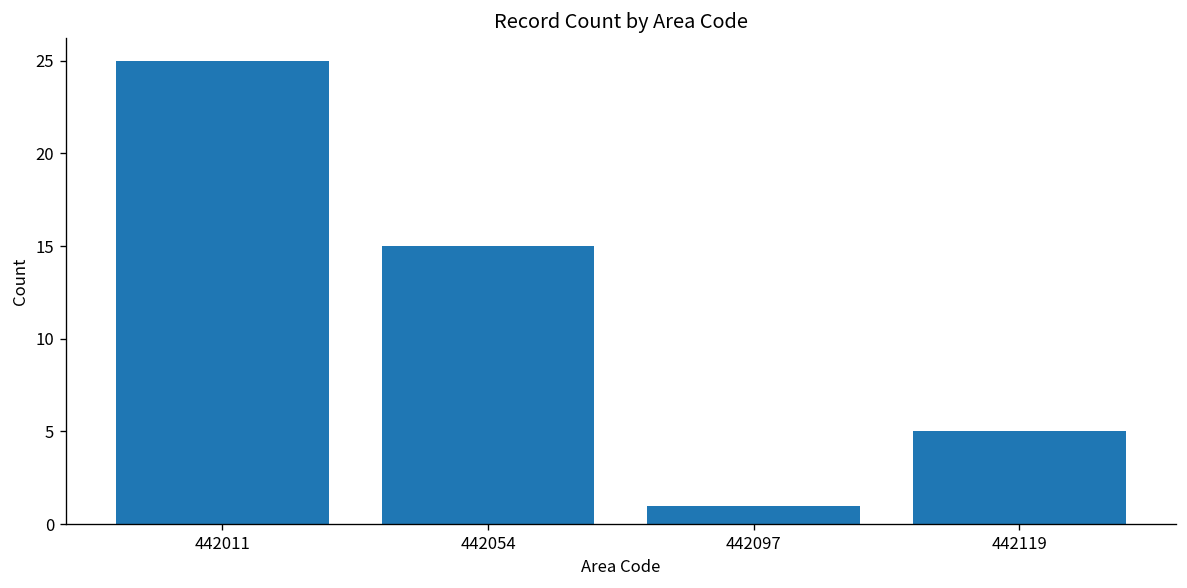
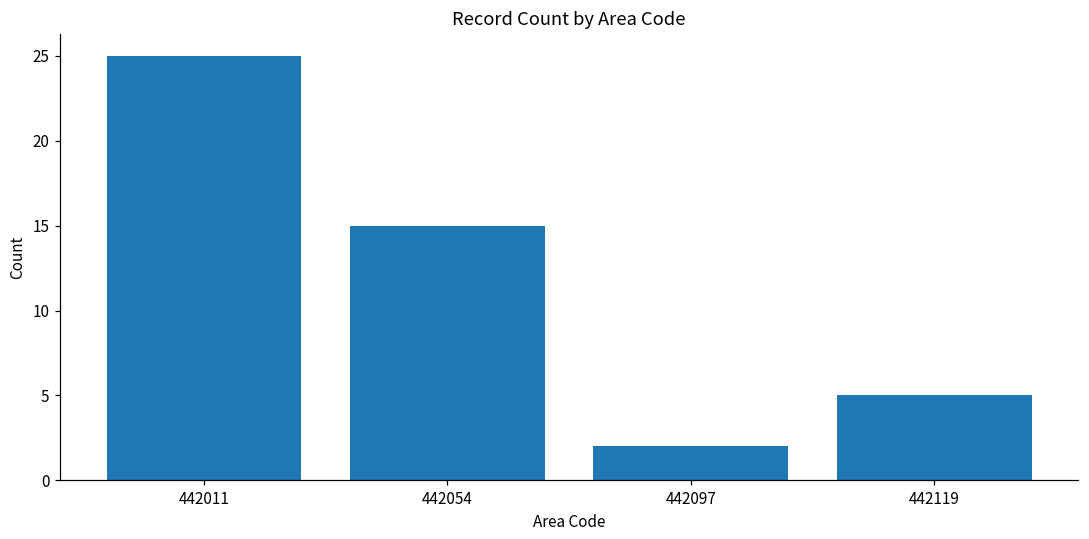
  {
    "442011": 25,
    "442054": 15,
-   "442097": 1,
+   "442097": 2,
    "442119": 5
  }
